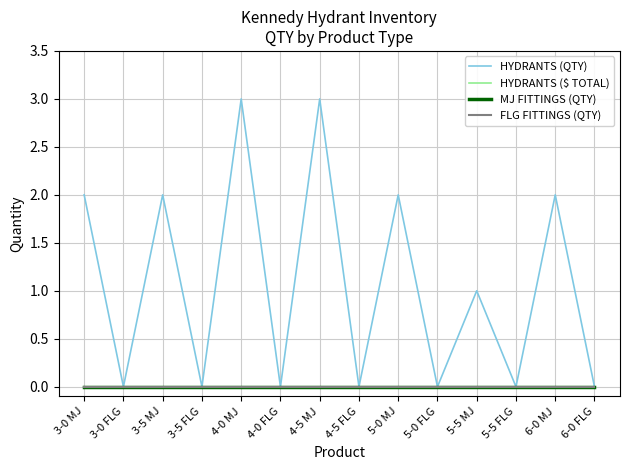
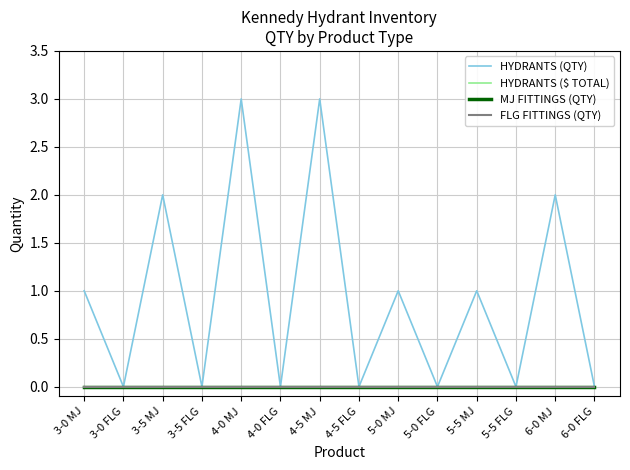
  {
    "HYDRANTS (QTY)": {
-     "3-0 MJ": 2,
+     "3-0 MJ": 1,
      "3-5 MJ": 2,
      "4-0 MJ": 3,
      "4-5 MJ": 3,
-     "5-0 MJ": 2,
+     "5-0 MJ": 1,
      "5-5 MJ": 1,
      "6-0 MJ": 2
    },
    "FLG FITTINGS (QTY)": {
      "3-0 MJ": 0,
      "3-5 MJ": 0,
      "4-0 MJ": 0,
      "4-5 MJ": 0,
      "5-0 MJ": 0,
      "5-5 MJ": 0,
      "6-0 MJ": 0
    }
  }
